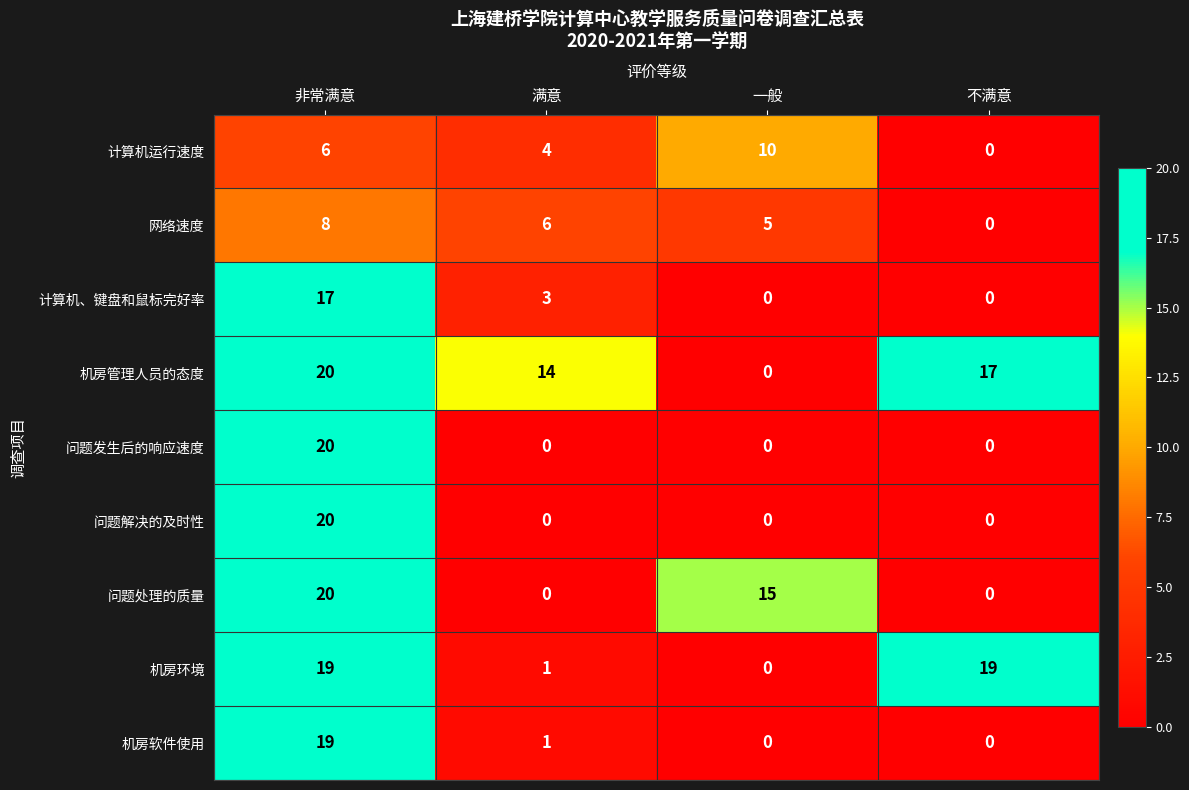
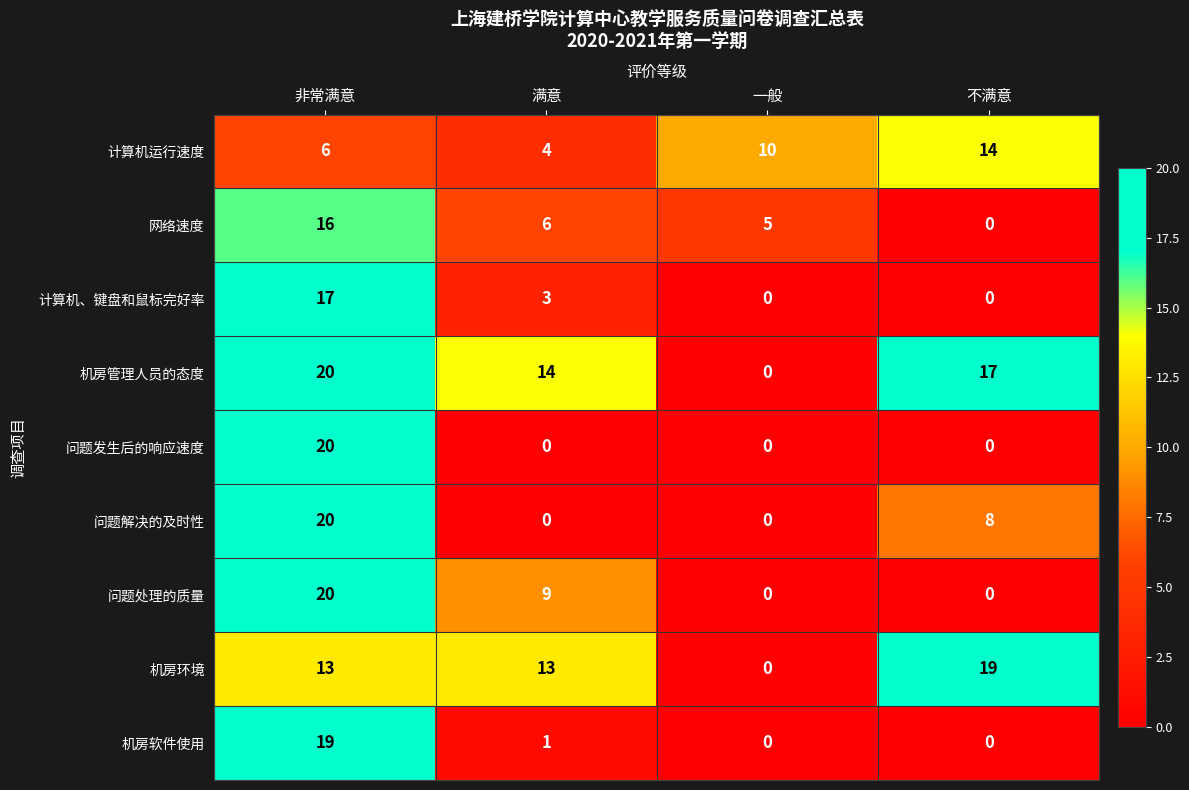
  {
    "计算机运行速度": {
      "非常满意": 6,
      "满意": 4,
      "一般": 10,
-     "不满意": 0
+     "不满意": 14
    },
    "网络速度": {
-     "非常满意": 8,
+     "非常满意": 16,
      "满意": 6,
      "一般": 5,
      "不满意": 0
    },
    "计算机、键盘和鼠标完好率": {
      "非常满意": 17,
      "满意": 3,
      "一般": 0,
      "不满意": 0
    },
    "机房管理人员的态度": {
      "非常满意": 20,
      "满意": 14,
      "一般": 0,
      "不满意": 17
    },
    "问题发生后的响应速度": {
      "非常满意": 20,
      "满意": 0,
      "一般": 0,
      "不满意": 0
    },
    "问题解决的及时性": {
      "非常满意": 20,
      "满意": 0,
      "一般": 0,
-     "不满意": 0
+     "不满意": 8
    },
    "问题处理的质量": {
      "非常满意": 20,
-     "满意": 0,
-     "一般": 15,
+     "满意": 9,
+     "一般": 0,
      "不满意": 0
    },
    "机房环境": {
-     "非常满意": 19,
-     "满意": 1,
+     "非常满意": 13,
+     "满意": 13,
      "一般": 0,
      "不满意": 19
    },
    "机房软件使用": {
      "非常满意": 19,
      "满意": 1,
      "一般": 0,
      "不满意": 0
    }
  }
